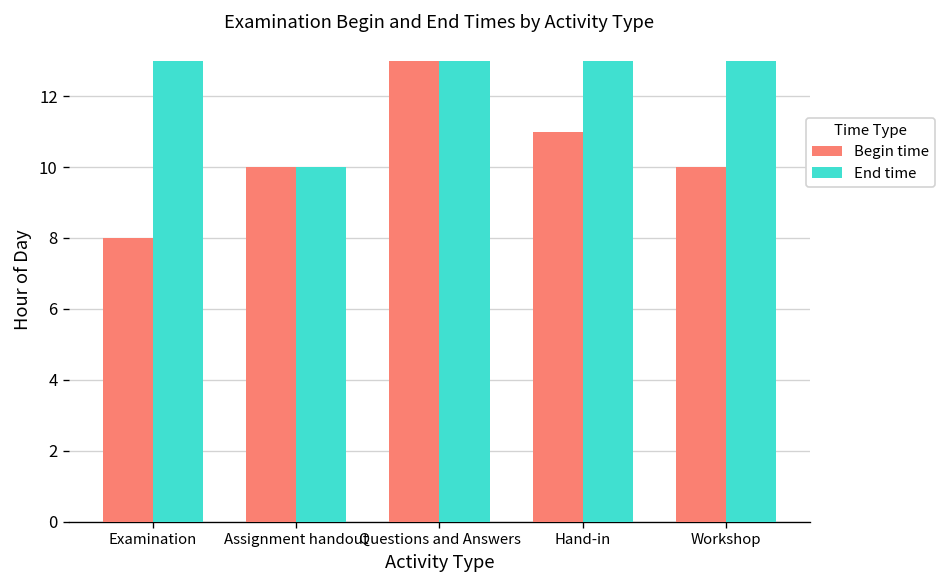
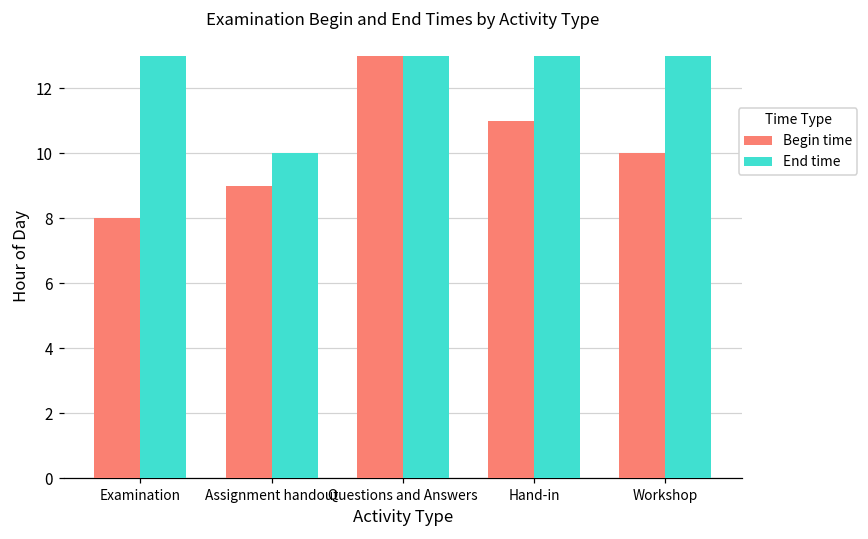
  {
    "Begin time": {
      "Examination": 8,
-     "Assignment handout": 10,
+     "Assignment handout": 9,
      "Questions and Answers": 13,
      "Hand-in": 11,
      "Workshop": 10
    },
    "End time": {
      "Examination": 13,
      "Assignment handout": 10,
      "Questions and Answers": 13,
      "Hand-in": 13,
      "Workshop": 13
    }
  }
